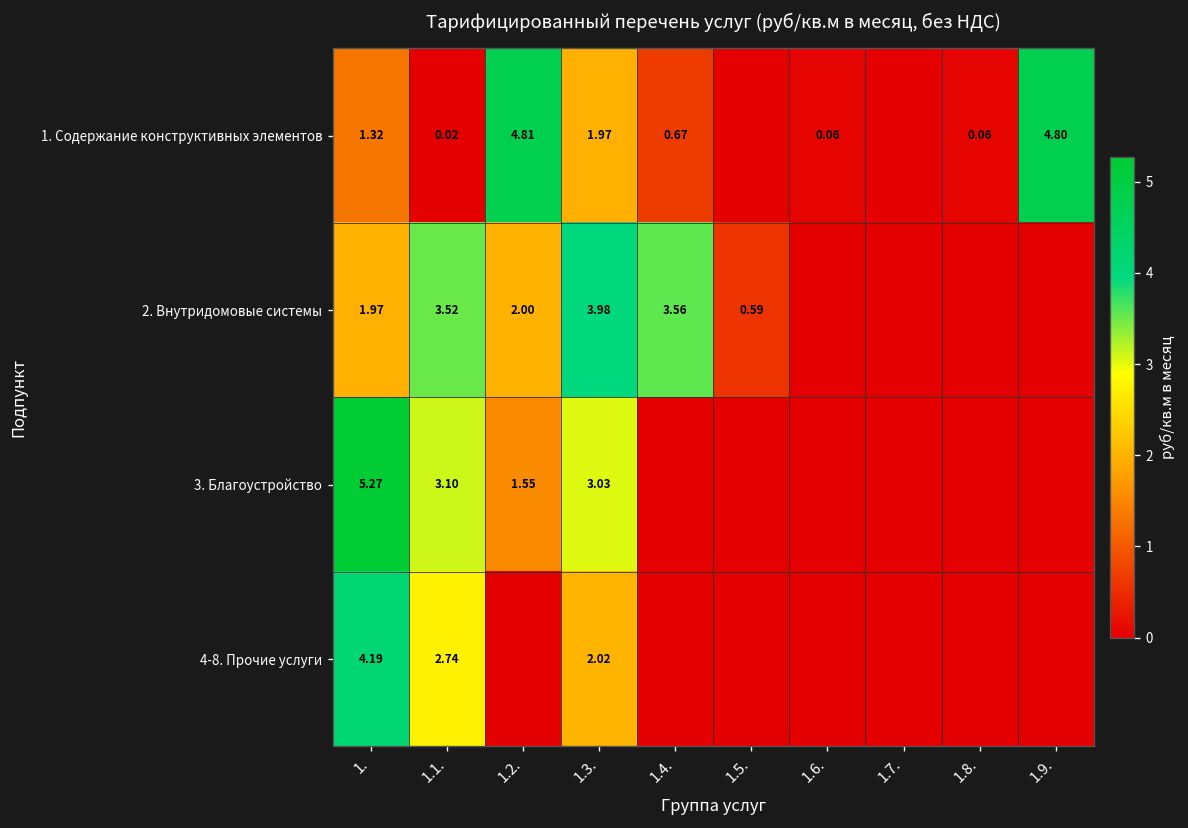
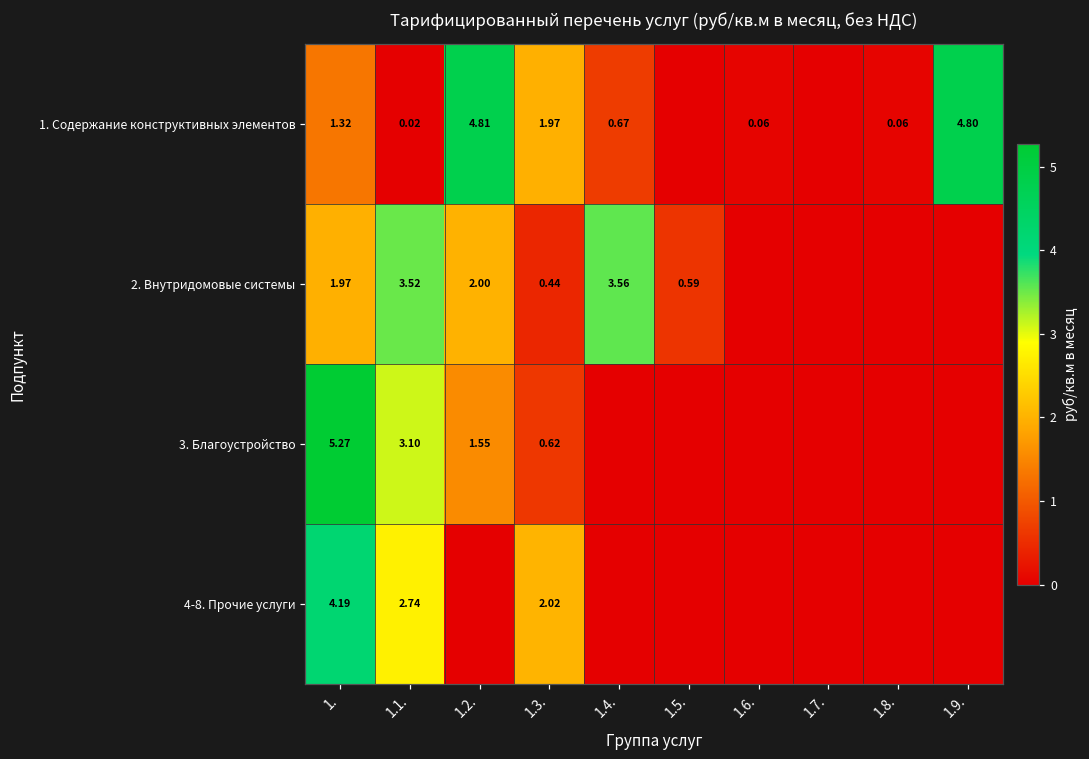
  {
    "1. Содержание конструктивных элементов": {
      "1.": 1.32,
      "1.1.": 0.02,
      "1.2.": 4.81,
      "1.3.": 1.97,
      "1.4.": 0.67,
      "1.6.": 0.06,
      "1.8.": 0.06,
      "1.9.": 4.80
    },
    "2. Внутридомовые системы": {
      "1.": 1.97,
      "1.1.": 3.52,
      "1.2.": 2.00,
-     "1.3.": 3.98,
+     "1.3.": 0.44,
      "1.4.": 3.56,
      "1.5.": 0.59
    },
    "3. Благоустройство": {
      "1.": 5.27,
      "1.1.": 3.10,
      "1.2.": 1.55,
-     "1.3.": 3.03
+     "1.3.": 0.62
    },
    "4-8. Прочие услуги": {
      "1.": 4.19,
      "1.1.": 2.74,
      "1.3.": 2.02
    }
  }
